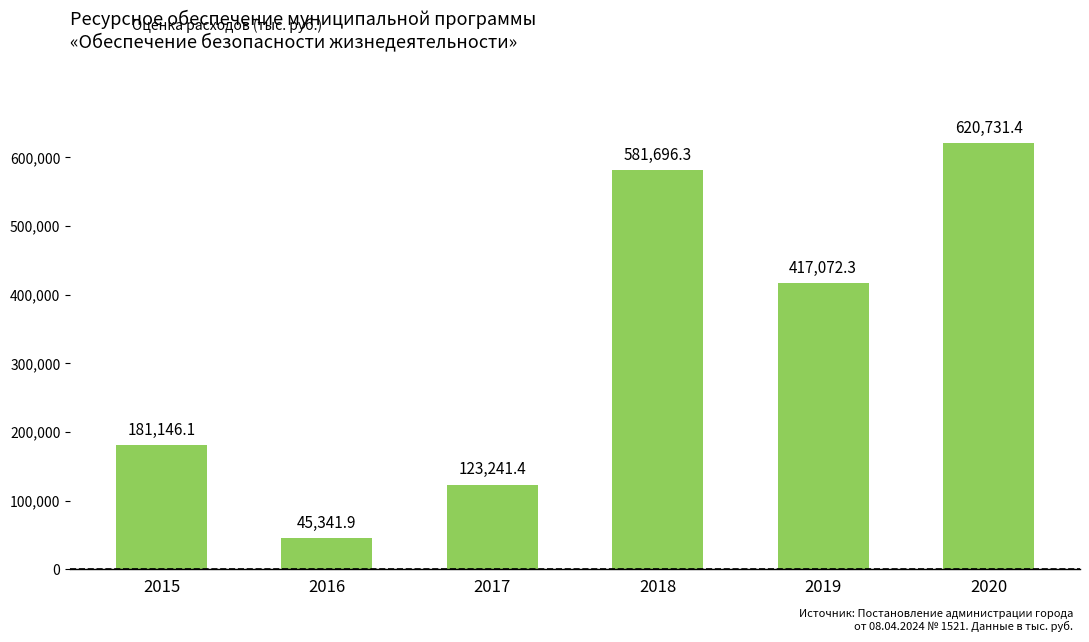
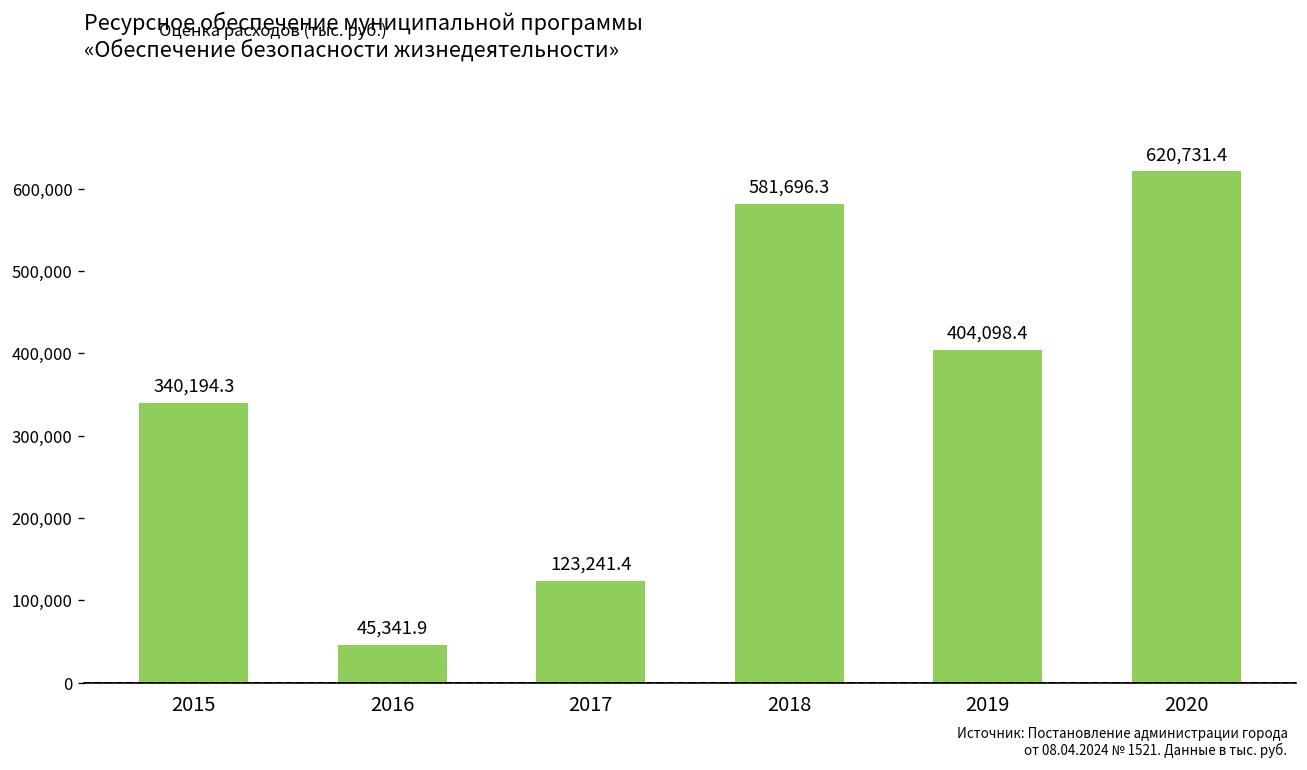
  {
-   "2015": "181,146.1",
+   "2015": "340,194.3",
    "2016": "45,341.9",
    "2017": "123,241.4",
    "2018": "581,696.3",
-   "2019": "417,072.3",
+   "2019": "404,098.4",
    "2020": "620,731.4"
  }
